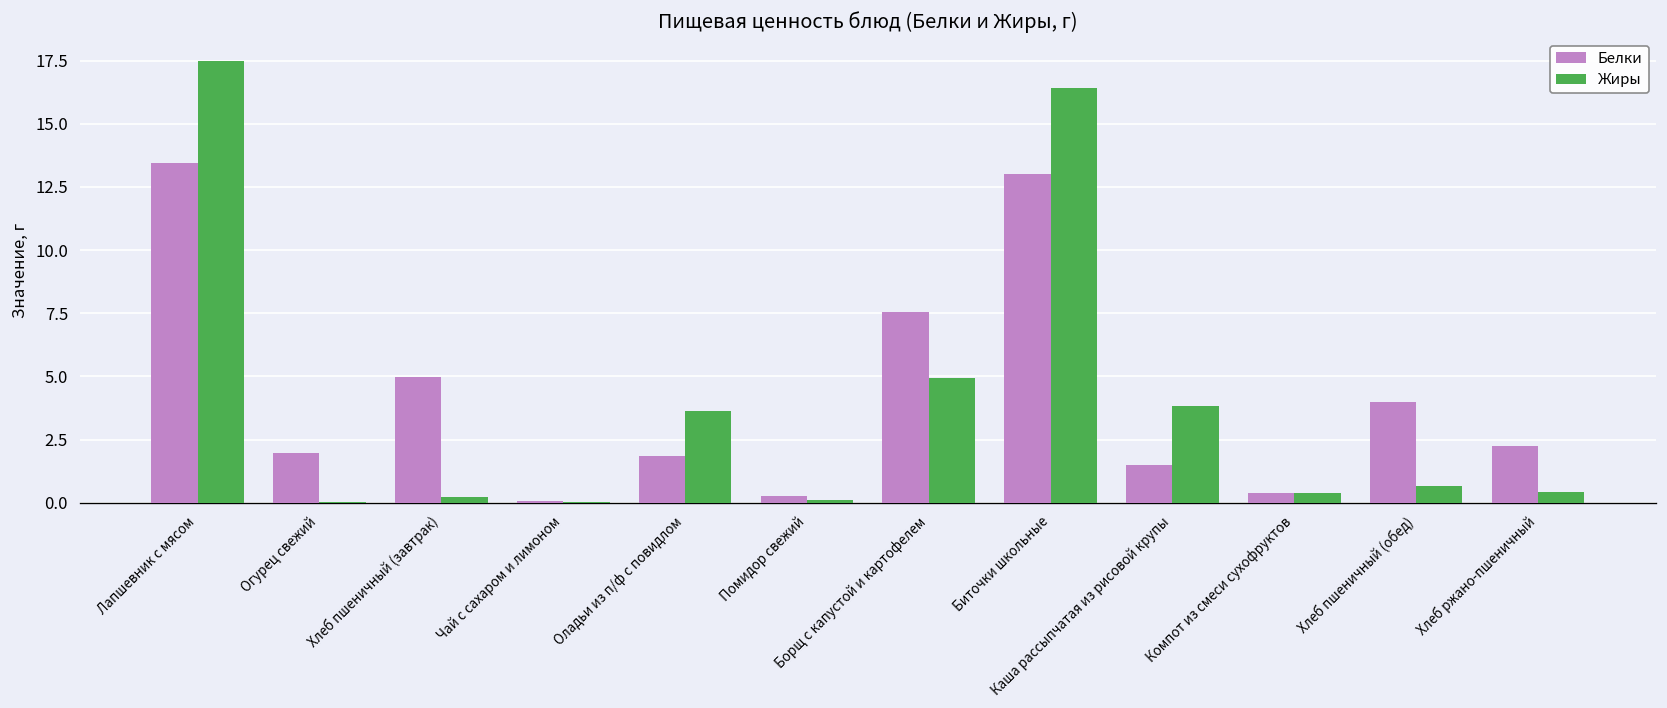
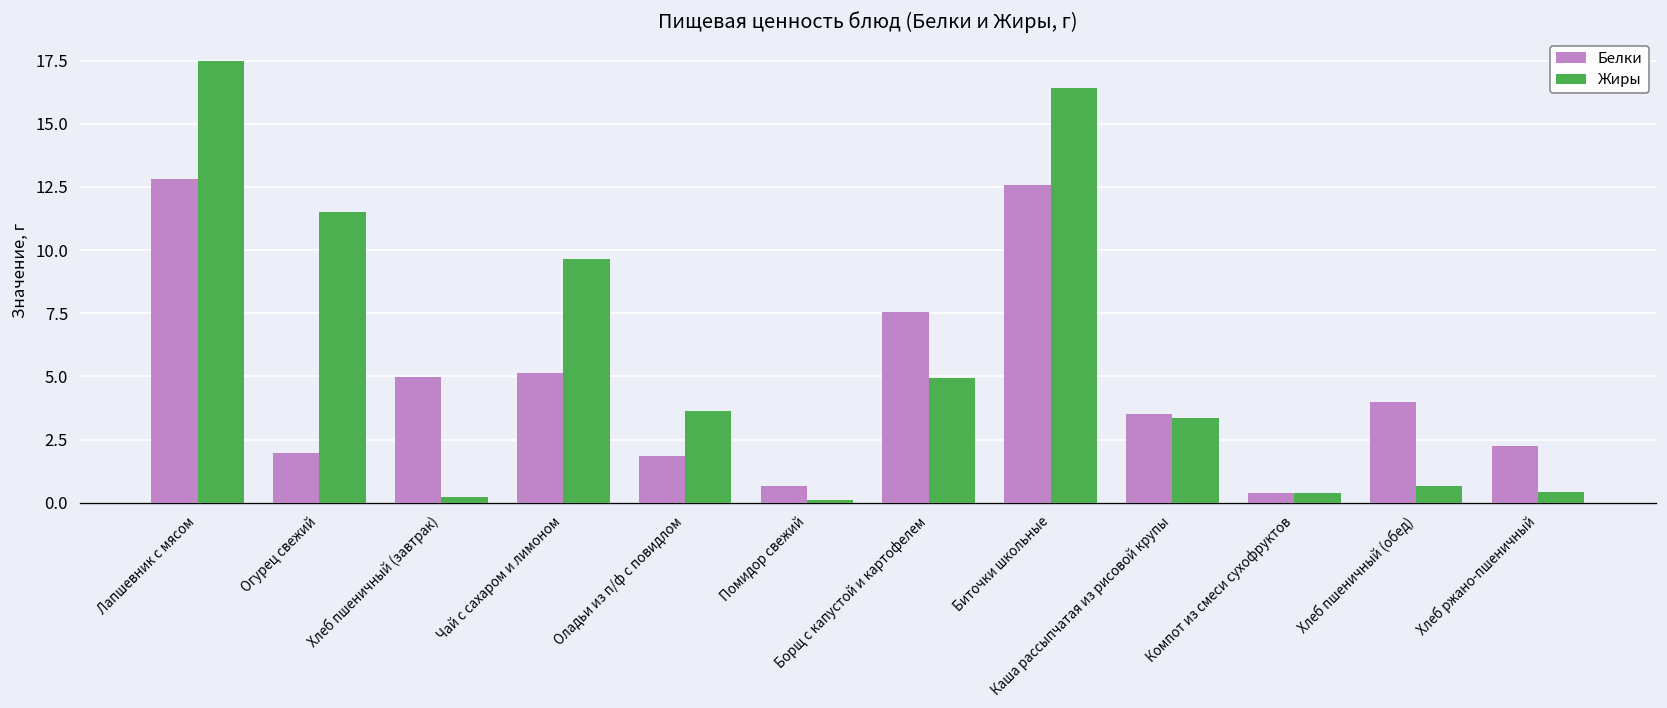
  {
    "Белки": {
-     "Лапшевник с мясом": 13.4,
+     "Лапшевник с мясом": 12.8,
      "Огурец свежий": 2.0,
      "Хлеб пшеничный (завтрак)": 5.0,
-     "Чай с сахаром и лимоном": 0.1,
+     "Чай с сахаром и лимоном": 5.2,
      "Оладьи из п/ф с повидлом": 1.9,
-     "Помидор свежий": 0.3,
+     "Помидор свежий": 0.7,
      "Борщ с капустой и картофелем": 7.6,
-     "Биточки школьные": 13.0,
-     "Каша рассыпчатая из рисовой крупы": 1.5,
+     "Биточки школьные": 12.6,
+     "Каша рассыпчатая из рисовой крупы": 3.5,
      "Компот из смеси сухофруктов": 0.4,
      "Хлеб пшеничный (обед)": 4.0,
      "Хлеб ржано-пшеничный": 2.2
    },
    "Жиры": {
      "Лапшевник с мясом": 17.5,
-     "Огурец свежий": 0.0,
+     "Огурец свежий": 11.5,
      "Хлеб пшеничный (завтрак)": 0.2,
-     "Чай с сахаром и лимоном": 0.0,
+     "Чай с сахаром и лимоном": 9.7,
      "Оладьи из п/ф с повидлом": 3.7,
      "Помидор свежий": 0.1,
      "Борщ с капустой и картофелем": 5.0,
      "Биточки школьные": 16.4,
-     "Каша рассыпчатая из рисовой крупы": 3.8,
+     "Каша рассыпчатая из рисовой крупы": 3.4,
      "Компот из смеси сухофруктов": 0.4,
      "Хлеб пшеничный (обед)": 0.7,
      "Хлеб ржано-пшеничный": 0.4
    }
  }
